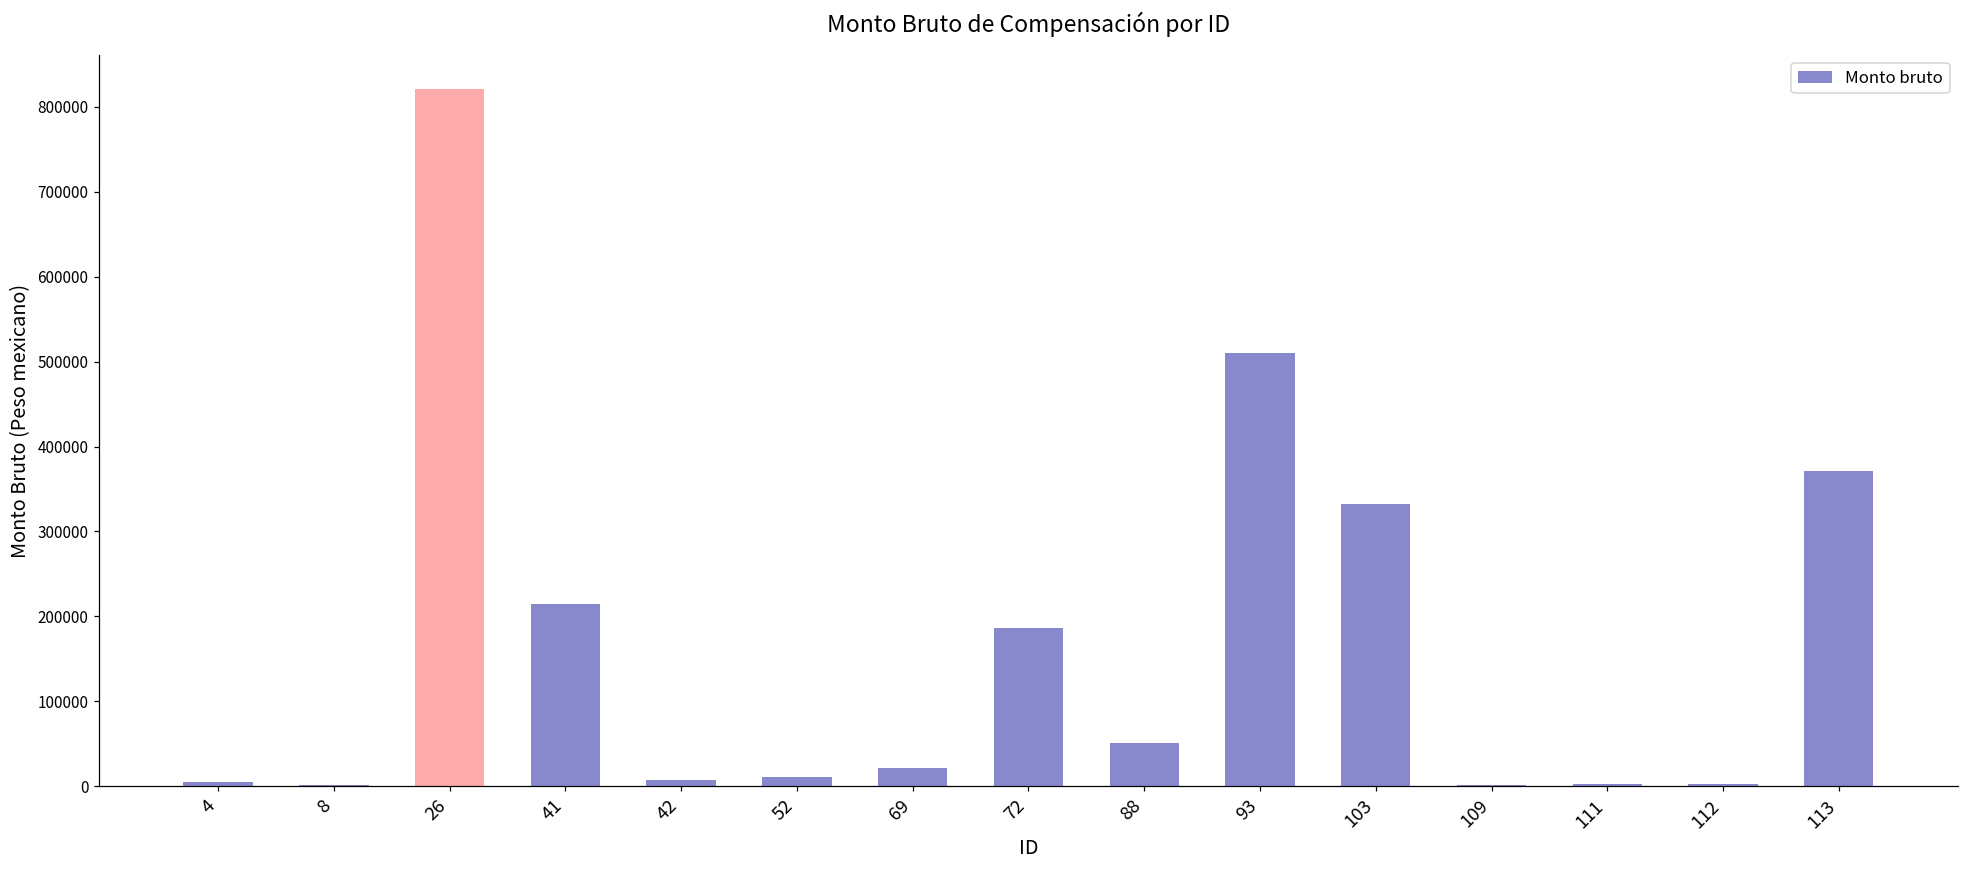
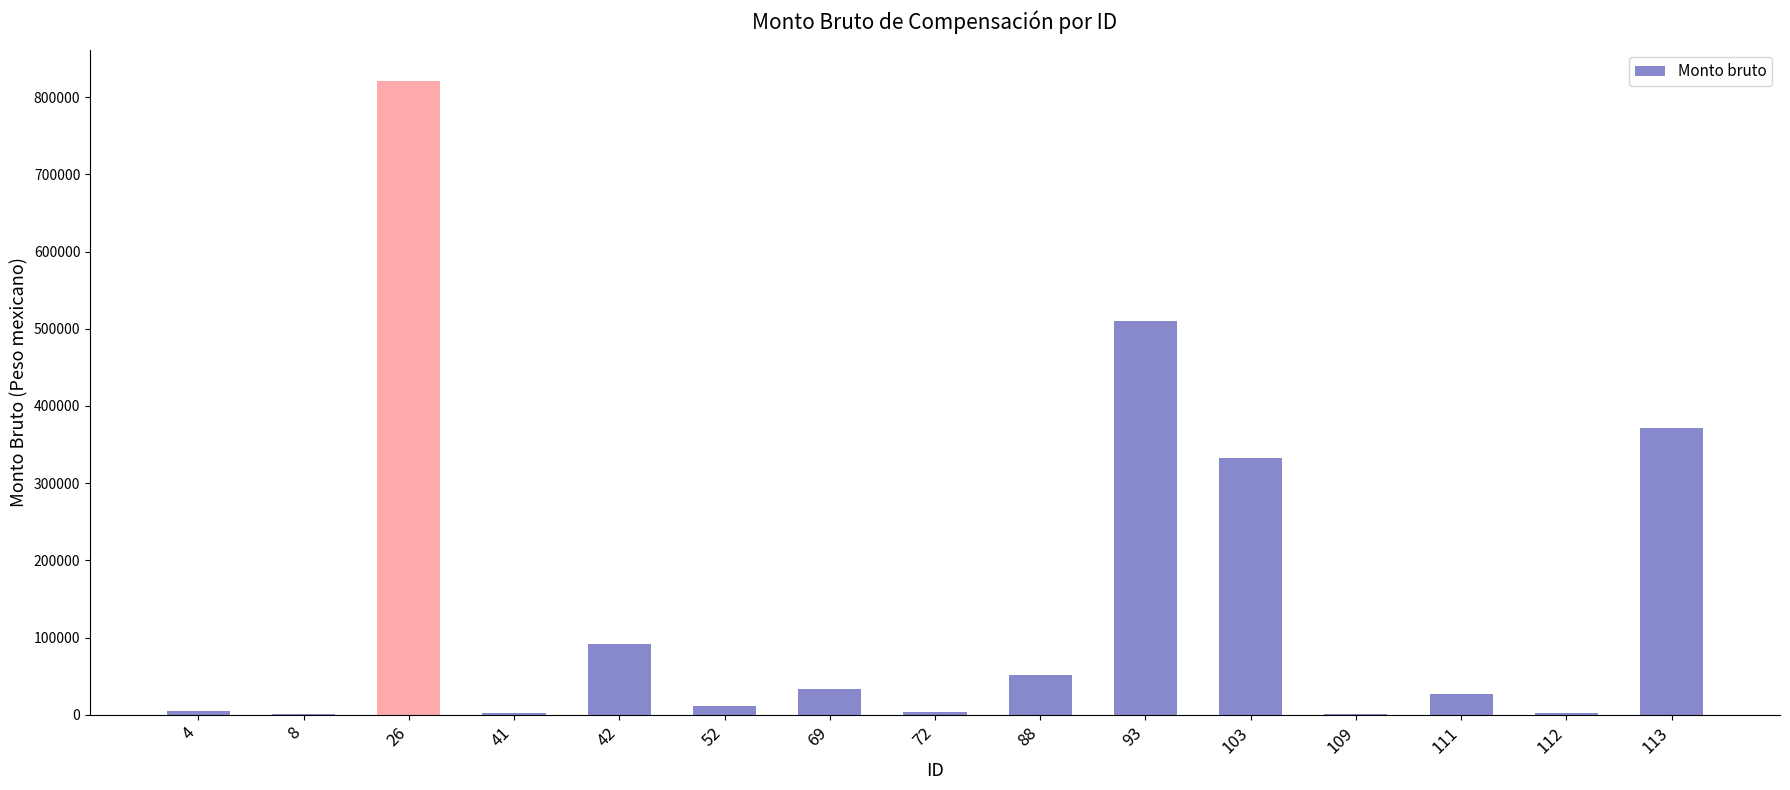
  {
    "4": 0,
    "26": 820000,
-   "41": 210000,
-   "42": 10000,
+   "41": 0,
+   "42": 90000,
    "52": 10000,
-   "69": 20000,
-   "72": 190000,
+   "69": 30000,
+   "72": 0,
    "88": 50000,
    "93": 510000,
    "103": 330000,
-   "111": 0,
+   "111": 30000,
    "113": 370000
  }
